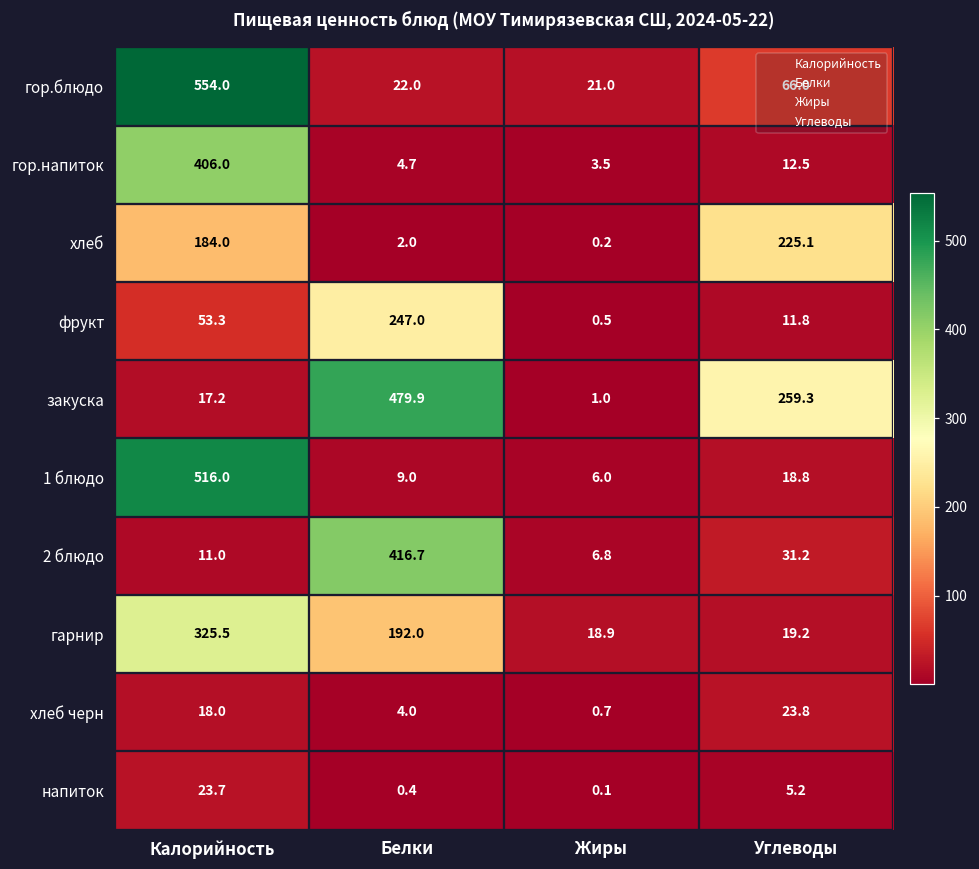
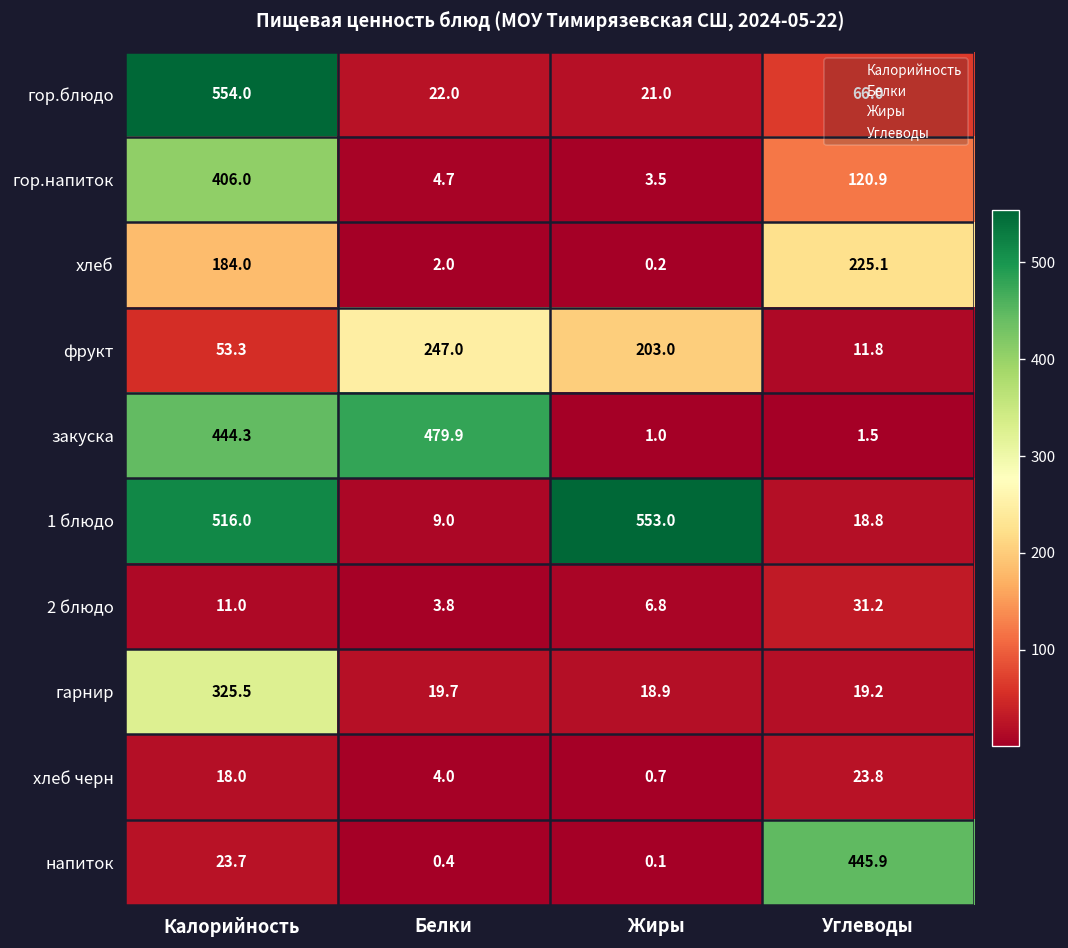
  {
    "гор.блюдо": {
      "Калорийность": 554.0,
      "Белки": 22.0,
      "Жиры": 21.0
    },
    "гор.напиток": {
      "Калорийность": 406.0,
      "Белки": 4.7,
      "Жиры": 3.5,
-     "Углеводы": 12.5
+     "Углеводы": 120.9
    },
    "хлеб": {
      "Калорийность": 184.0,
      "Белки": 2.0,
      "Жиры": 0.2,
      "Углеводы": 225.1
    },
    "фрукт": {
      "Калорийность": 53.3,
      "Белки": 247.0,
-     "Жиры": 0.5,
+     "Жиры": 203.0,
      "Углеводы": 11.8
    },
    "закуска": {
-     "Калорийность": 17.2,
+     "Калорийность": 444.3,
      "Белки": 479.9,
      "Жиры": 1.0,
-     "Углеводы": 259.3
+     "Углеводы": 1.5
    },
    "1 блюдо": {
      "Калорийность": 516.0,
      "Белки": 9.0,
-     "Жиры": 6.0,
+     "Жиры": 553.0,
      "Углеводы": 18.8
    },
    "2 блюдо": {
      "Калорийность": 11.0,
-     "Белки": 416.7,
+     "Белки": 3.8,
      "Жиры": 6.8,
      "Углеводы": 31.2
    },
    "гарнир": {
      "Калорийность": 325.5,
-     "Белки": 192.0,
+     "Белки": 19.7,
      "Жиры": 18.9,
      "Углеводы": 19.2
    },
    "хлеб черн": {
      "Калорийность": 18.0,
      "Белки": 4.0,
      "Жиры": 0.7,
      "Углеводы": 23.8
    },
    "напиток": {
      "Калорийность": 23.7,
      "Белки": 0.4,
      "Жиры": 0.1,
-     "Углеводы": 5.2
+     "Углеводы": 445.9
    }
  }
